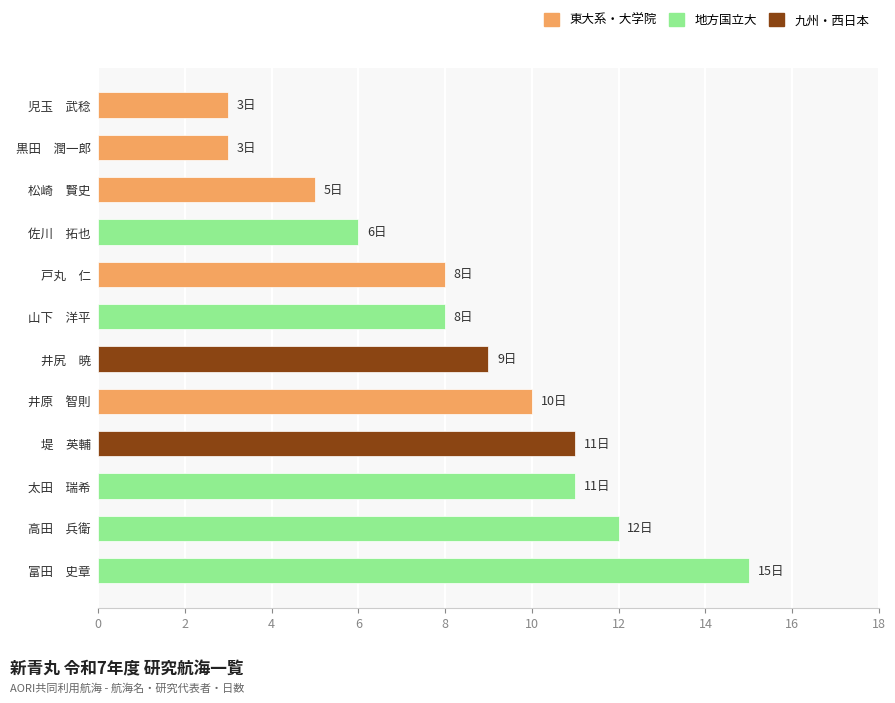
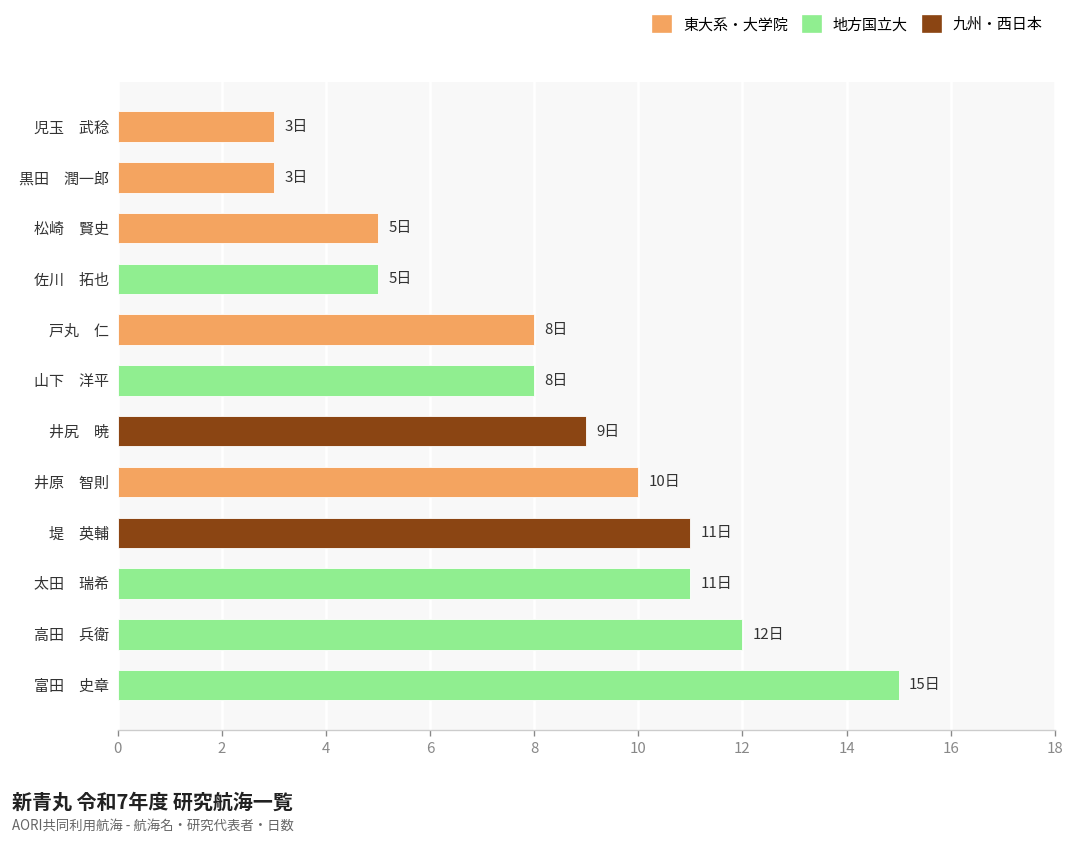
  {
    "児玉 武稔": "3日",
    "黒田 潤一郎": "3日",
    "松崎 賢史": "5日",
-   "佐川 拓也": "6日",
+   "佐川 拓也": "5日",
    "戸丸 仁": "8日",
    "山下 洋平": "8日",
    "井尻 暁": "9日",
    "井原 智則": "10日",
    "堤 英輔": "11日",
    "太田 瑞希": "11日",
    "高田 兵衛": "12日",
    "富田 史章": "15日"
  }
